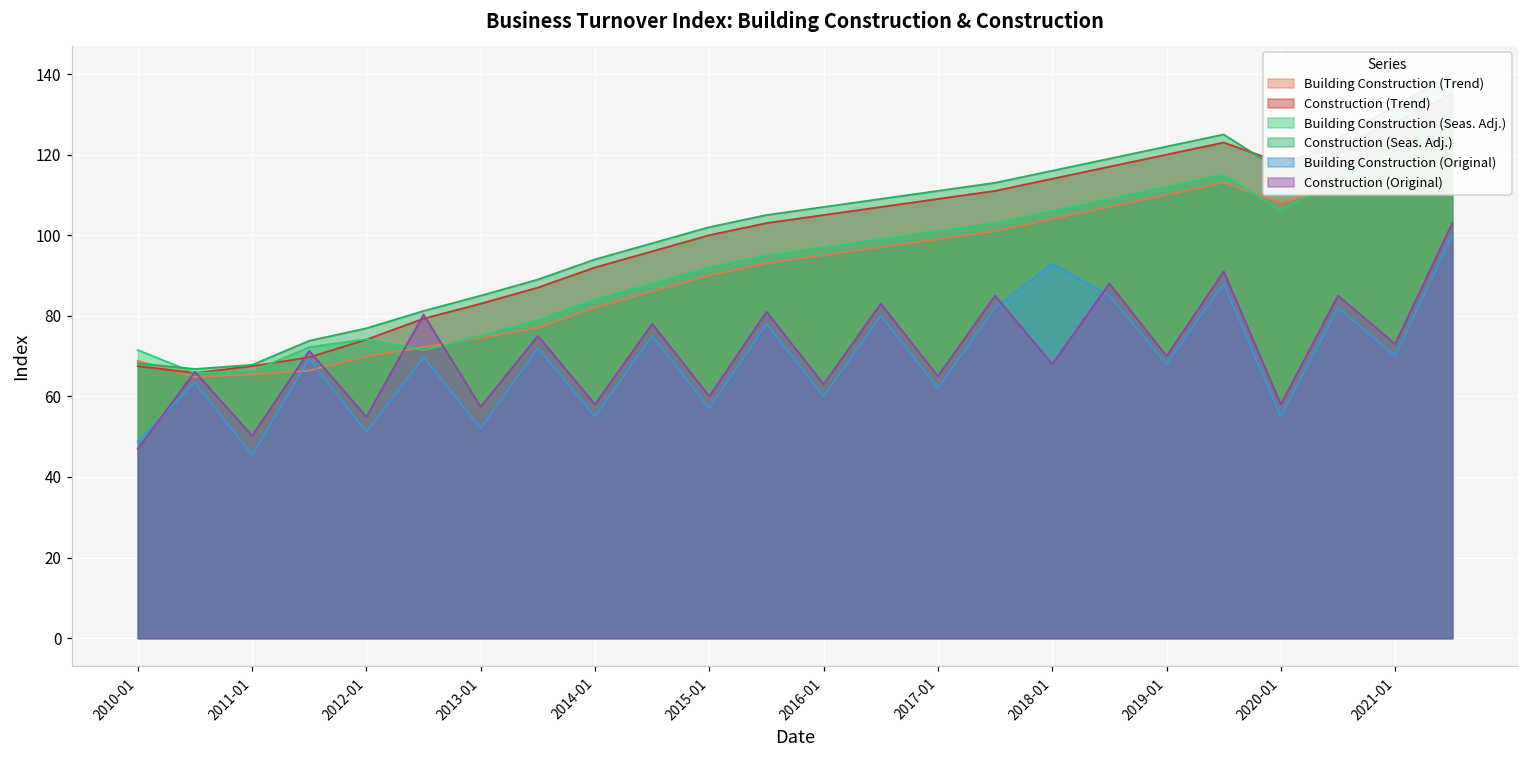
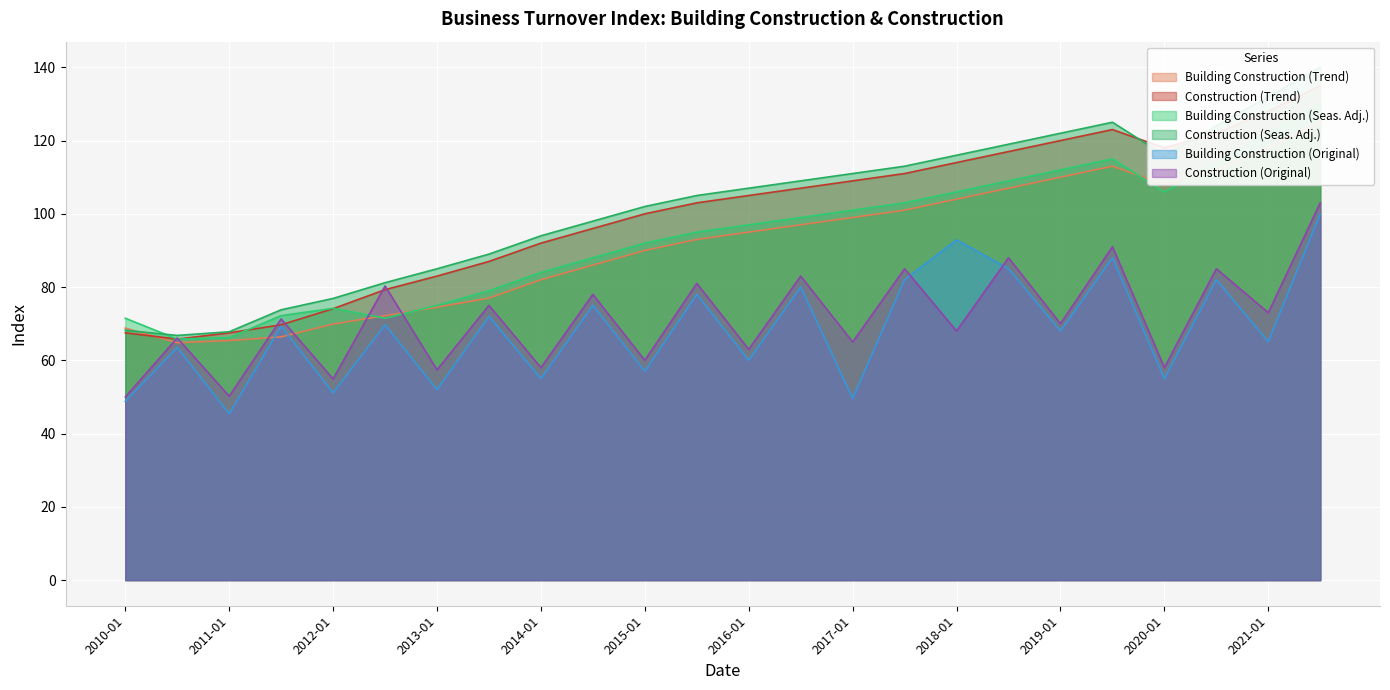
  {
    "Building Construction (Original)": {
      "2010-01": 49,
      "2011-01": 45,
      "2012-01": 51,
      "2013-01": 52,
      "2014-01": 55,
      "2015-01": 57,
      "2016-01": 60,
-     "2017-01": 62,
+     "2017-01": 50,
      "2018-01": 93,
      "2019-01": 68,
      "2020-01": 55,
-     "2021-01": 70
+     "2021-01": 65
    },
    "Construction (Original)": {
-     "2010-01": 47,
+     "2010-01": 50,
      "2011-01": 50,
      "2012-01": 55,
      "2013-01": 57,
      "2014-01": 58,
      "2015-01": 60,
      "2016-01": 63,
      "2017-01": 65,
      "2018-01": 68,
      "2019-01": 70,
      "2020-01": 58,
      "2021-01": 73
    }
  }
